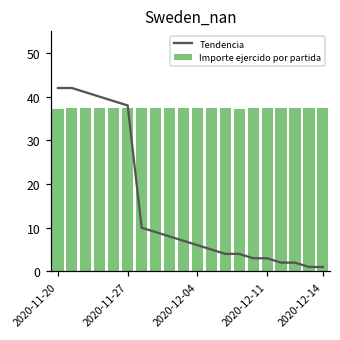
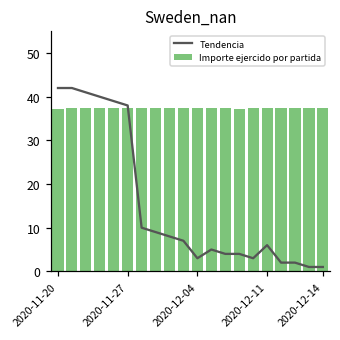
  {
    "Tendencia": {
      "2020-11-20": 42,
      "2020-11-27": 38,
-     "2020-12-04": 6,
-     "2020-12-11": 3,
+     "2020-12-04": 3,
+     "2020-12-11": 6,
      "2020-12-14": 1
    },
    "Importe ejercido por partida": {
      "2020-11-20": 37,
      "2020-11-27": 38,
      "2020-12-04": 38,
      "2020-12-11": 38,
      "2020-12-14": 38
    }
  }
